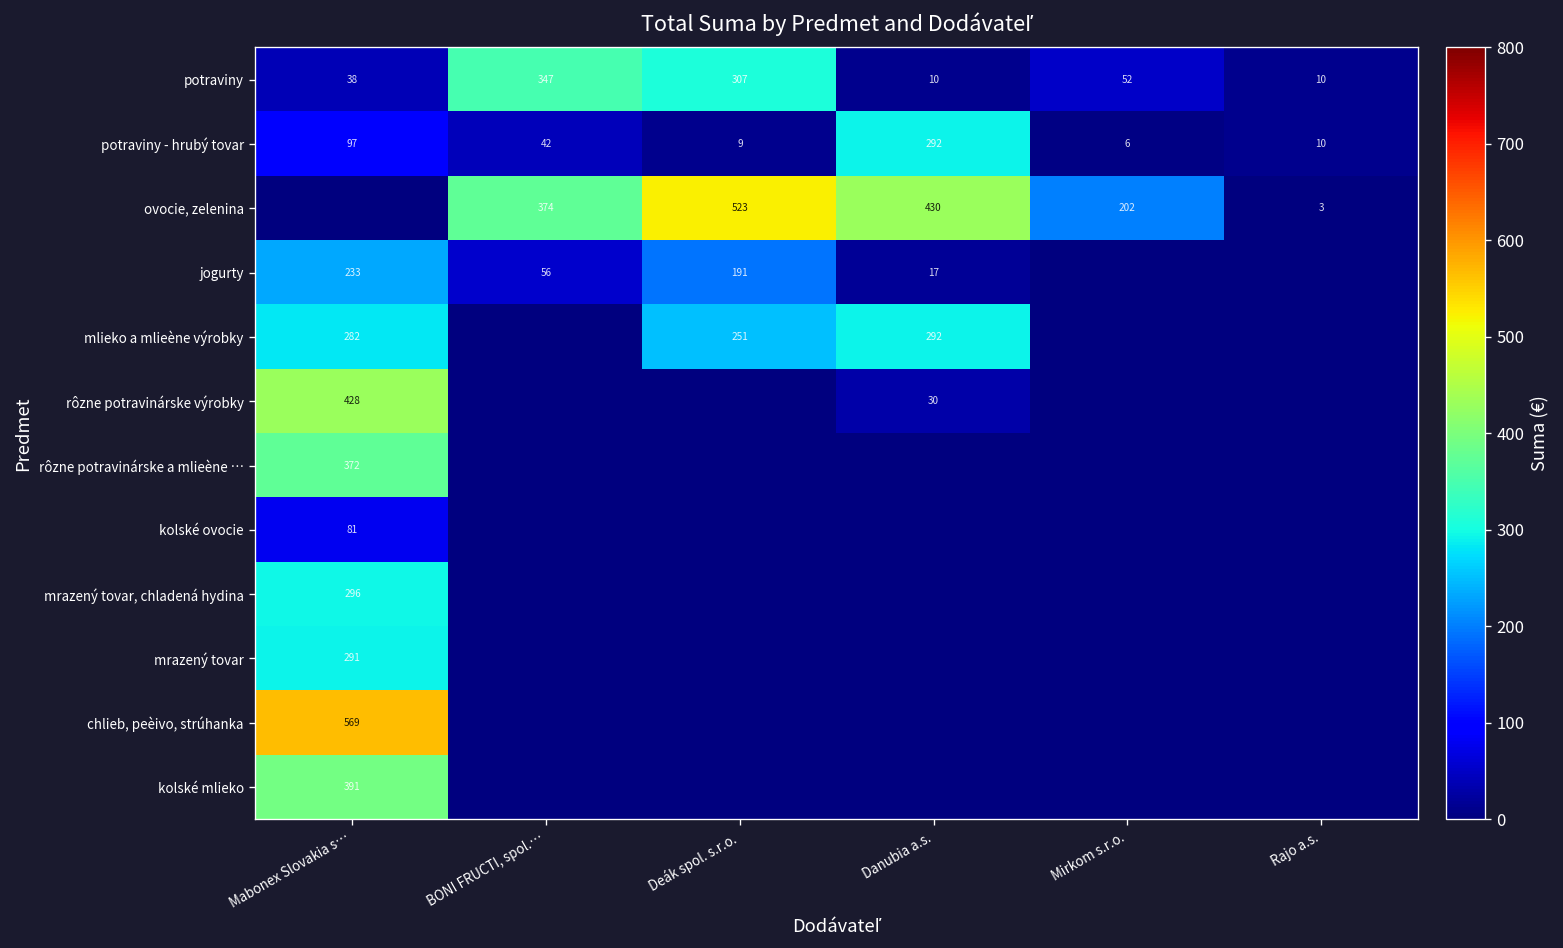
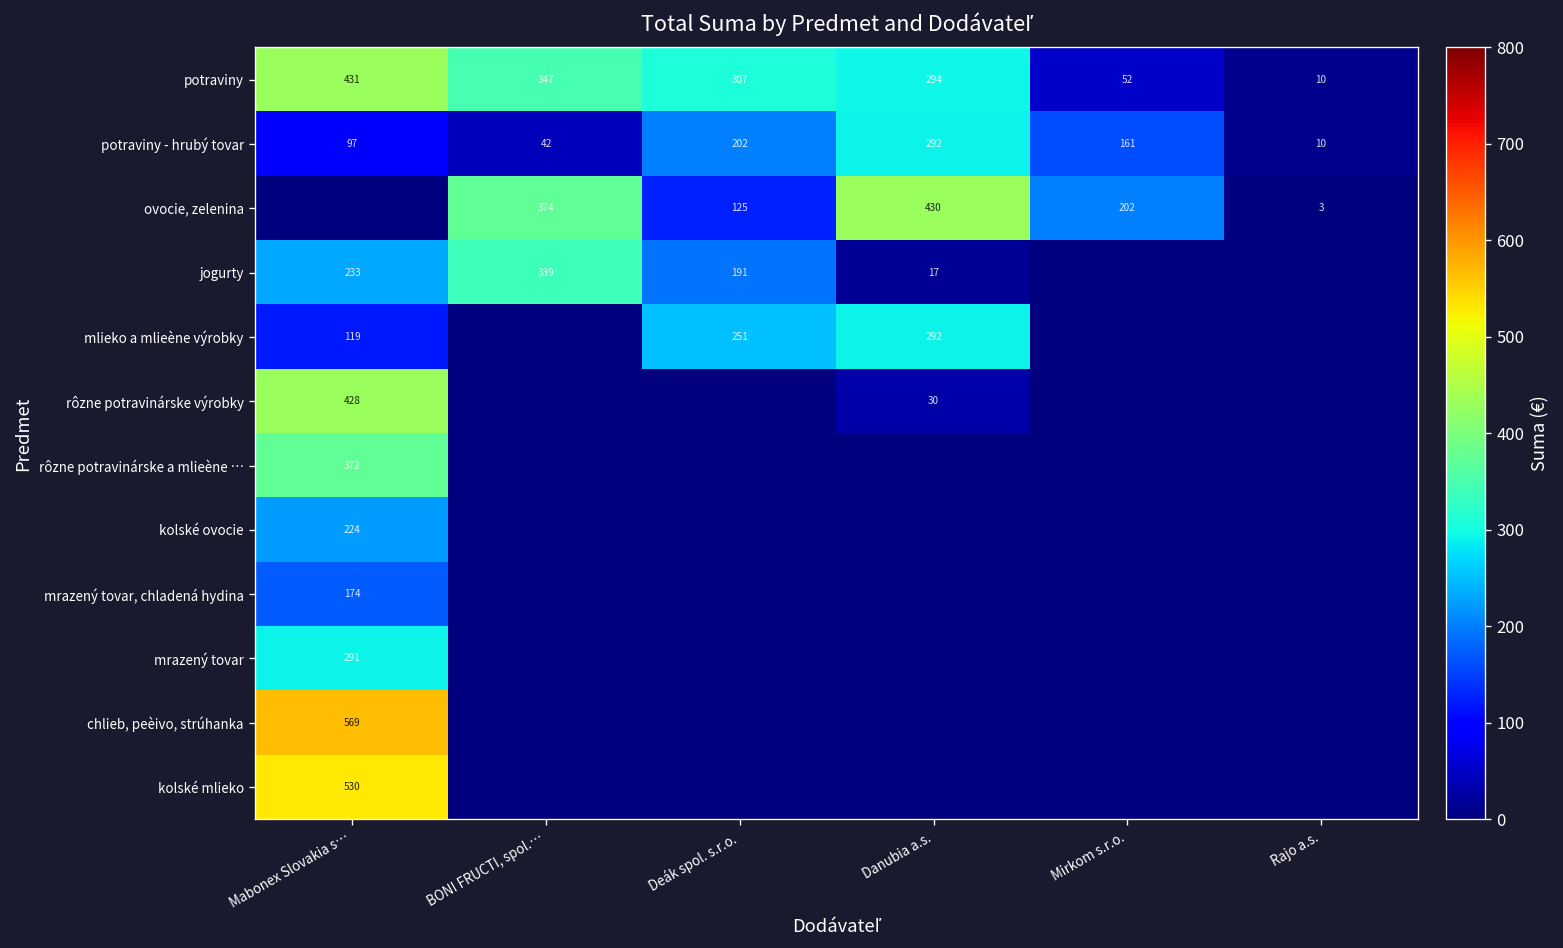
  {
    "potraviny": {
-     "Mabonex Slovakia s…": 38,
+     "Mabonex Slovakia s…": 431,
      "BONI FRUCTI, spol.…": 347,
      "Deák spol. s.r.o.": 307,
-     "Danubia a.s.": 10,
+     "Danubia a.s.": 294,
      "Mirkom s.r.o.": 52,
      "Rajo a.s.": 10
    },
    "potraviny - hrubý tovar": {
      "Mabonex Slovakia s…": 97,
      "BONI FRUCTI, spol.…": 42,
-     "Deák spol. s.r.o.": 9,
+     "Deák spol. s.r.o.": 202,
      "Danubia a.s.": 292,
-     "Mirkom s.r.o.": 6,
+     "Mirkom s.r.o.": 161,
      "Rajo a.s.": 10
    },
    "ovocie, zelenina": {
      "BONI FRUCTI, spol.…": 374,
-     "Deák spol. s.r.o.": 523,
+     "Deák spol. s.r.o.": 125,
      "Danubia a.s.": 430,
      "Mirkom s.r.o.": 202,
      "Rajo a.s.": 3
    },
    "jogurty": {
      "Mabonex Slovakia s…": 233,
-     "BONI FRUCTI, spol.…": 56,
+     "BONI FRUCTI, spol.…": 339,
      "Deák spol. s.r.o.": 191,
      "Danubia a.s.": 17
    },
    "mlieko a mlieène výrobky": {
-     "Mabonex Slovakia s…": 282,
+     "Mabonex Slovakia s…": 119,
      "Deák spol. s.r.o.": 251,
      "Danubia a.s.": 292
    },
    "rôzne potravinárske výrobky": {
      "Mabonex Slovakia s…": 428,
      "Danubia a.s.": 30
    },
    "rôzne potravinárske a mlieène …": {
      "Mabonex Slovakia s…": 372
    },
    "kolské ovocie": {
-     "Mabonex Slovakia s…": 81
+     "Mabonex Slovakia s…": 224
    },
    "mrazený tovar, chladená hydina": {
-     "Mabonex Slovakia s…": 296
+     "Mabonex Slovakia s…": 174
    },
    "mrazený tovar": {
      "Mabonex Slovakia s…": 291
    },
    "chlieb, peèivo, strúhanka": {
      "Mabonex Slovakia s…": 569
    },
    "kolské mlieko": {
-     "Mabonex Slovakia s…": 391
+     "Mabonex Slovakia s…": 530
    }
  }
